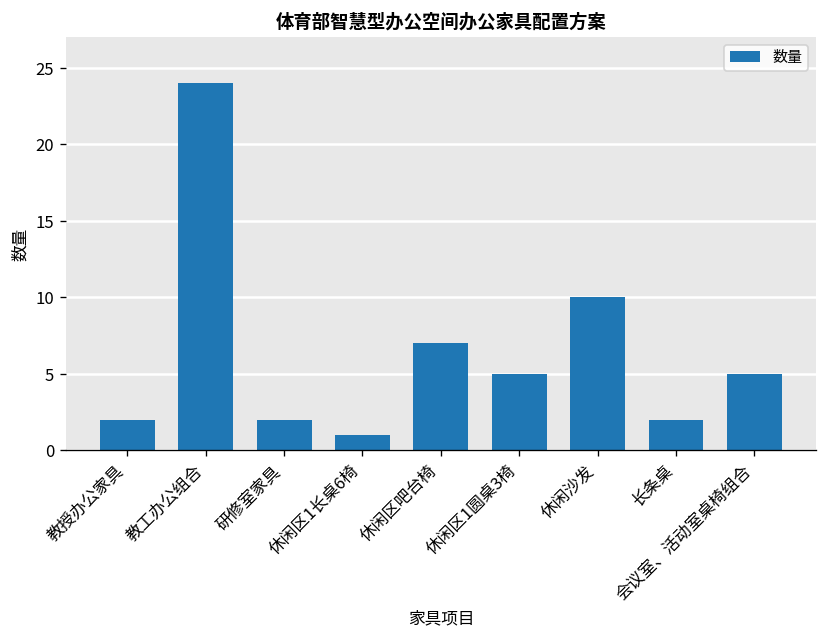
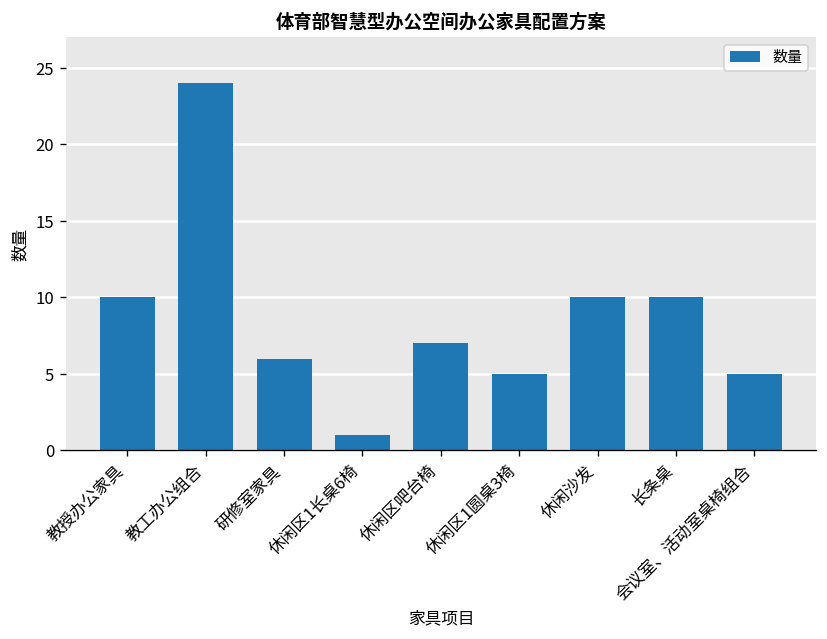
  {
-   "教授办公家具": 2,
+   "教授办公家具": 10,
    "教工办公组合": 24,
-   "研修室家具": 2,
+   "研修室家具": 6,
    "休闲区1长桌6椅": 1,
    "休闲区吧台椅": 7,
    "休闲区1圆桌3椅": 5,
    "休闲沙发": 10,
-   "长条桌": 2,
+   "长条桌": 10,
    "会议室、活动室桌椅组合": 5
  }
